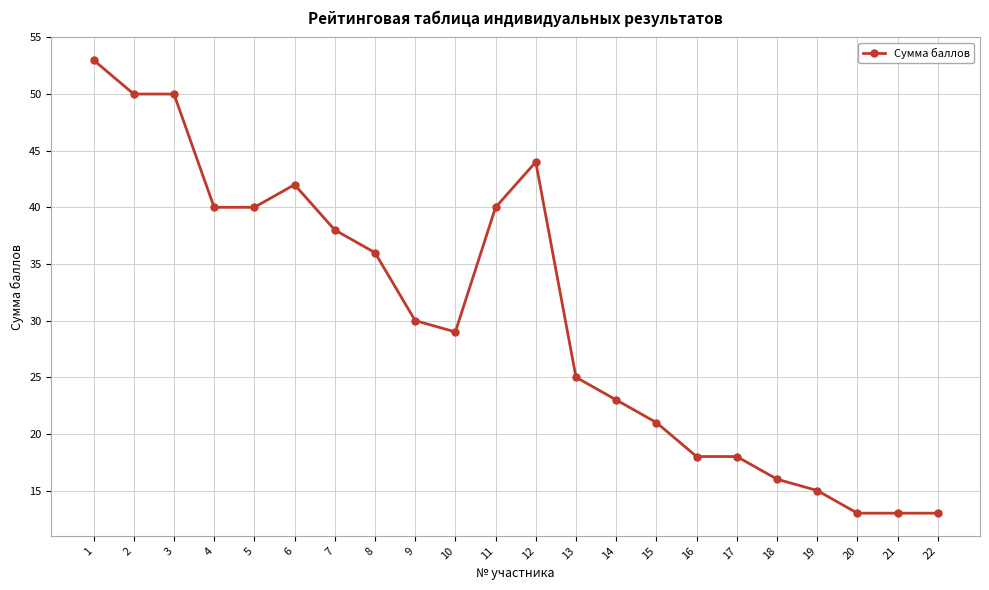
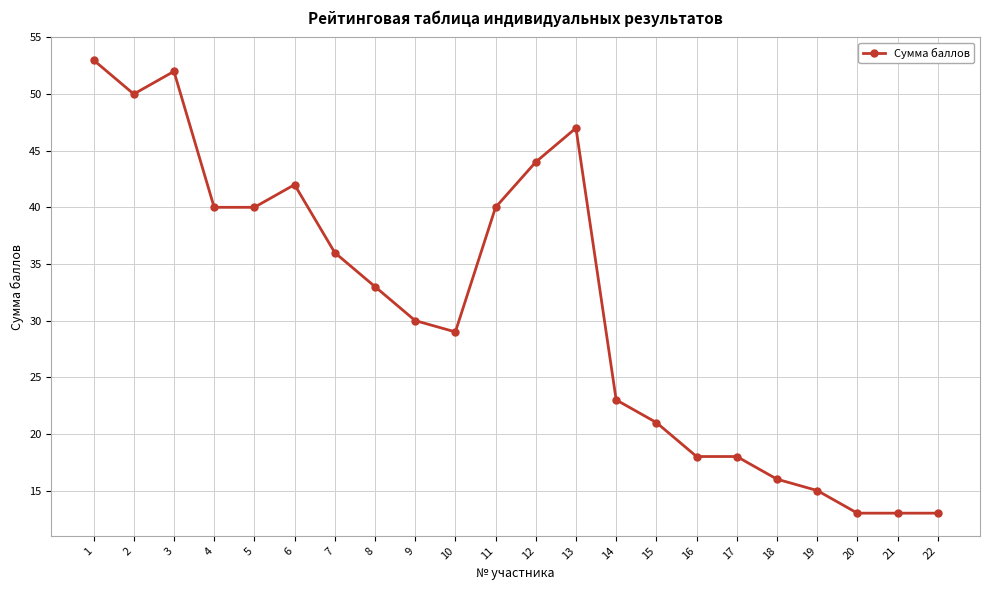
  {
    "1": 53,
    "2": 50,
-   "3": 50,
+   "3": 52,
    "4": 40,
    "5": 40,
    "6": 42,
-   "7": 38,
-   "8": 36,
+   "7": 36,
+   "8": 33,
    "9": 30,
    "10": 29,
    "11": 40,
    "12": 44,
-   "13": 25,
+   "13": 47,
    "14": 23,
    "15": 21,
    "16": 18,
    "17": 18,
    "18": 16,
    "19": 15,
    "20": 13,
    "21": 13,
    "22": 13
  }
